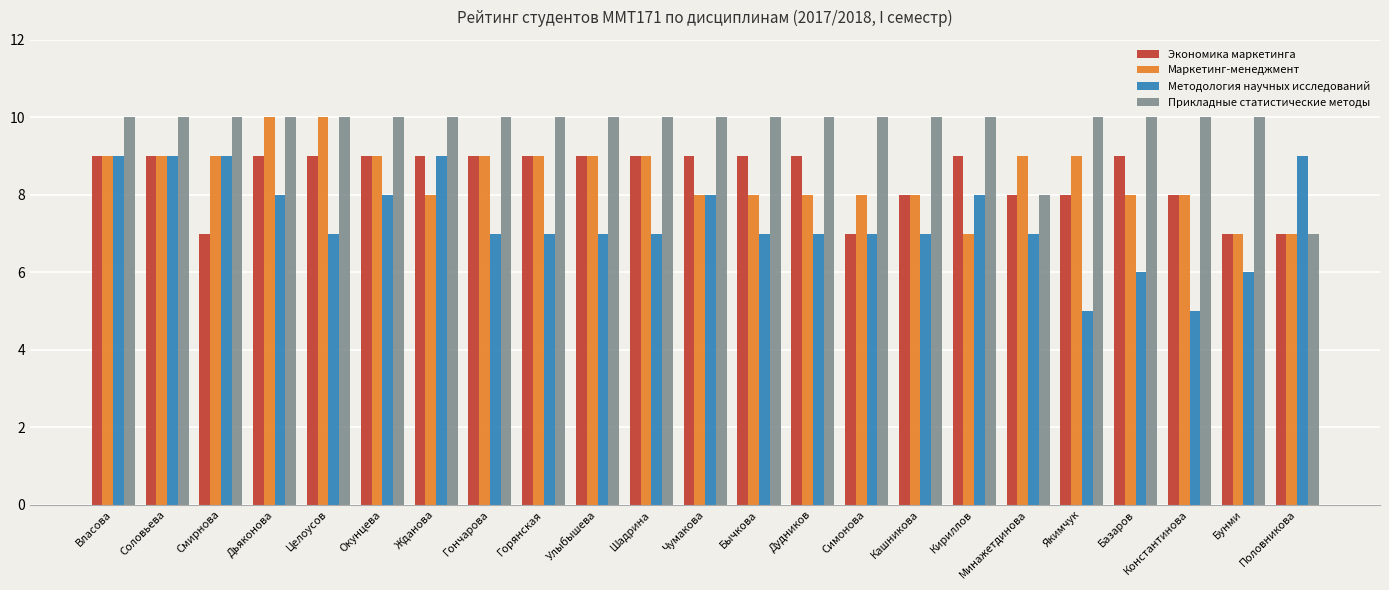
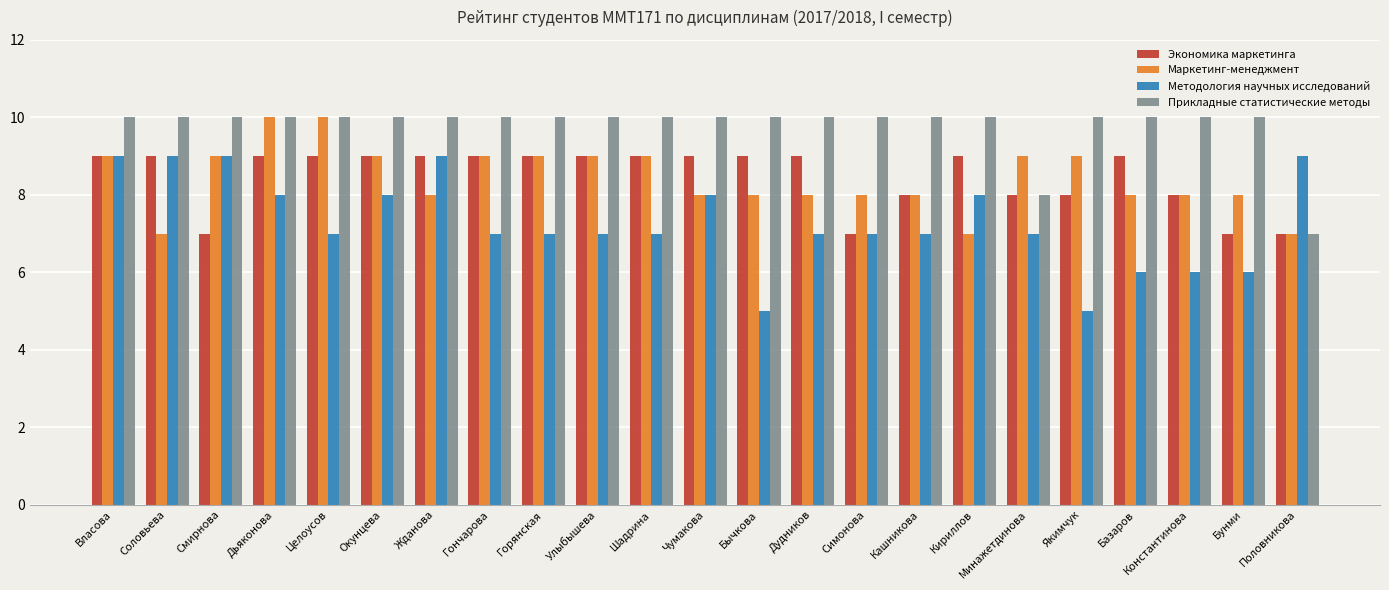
  {
    "Экономика маркетинга": {
      "Власова": 9,
      "Соловьева": 9,
      "Смирнова": 7,
      "Дьяконова": 9,
      "Целоусов": 9,
      "Окунцева": 9,
      "Жданова": 9,
      "Гончарова": 9,
      "Горянская": 9,
      "Улыбышева": 9,
      "Шадрина": 9,
      "Чумакова": 9,
      "Бычкова": 9,
      "Дудников": 9,
      "Симонова": 7,
      "Кашникова": 8,
      "Кириллов": 9,
      "Минажетдинова": 8,
      "Якимчук": 8,
      "Базаров": 9,
      "Константинова": 8,
      "Бунми": 7,
      "Половникова": 7
    },
    "Маркетинг-менеджмент": {
      "Власова": 9,
-     "Соловьева": 9,
+     "Соловьева": 7,
      "Смирнова": 9,
      "Дьяконова": 10,
      "Целоусов": 10,
      "Окунцева": 9,
      "Жданова": 8,
      "Гончарова": 9,
      "Горянская": 9,
      "Улыбышева": 9,
      "Шадрина": 9,
      "Чумакова": 8,
      "Бычкова": 8,
      "Дудников": 8,
      "Симонова": 8,
      "Кашникова": 8,
      "Кириллов": 7,
      "Минажетдинова": 9,
      "Якимчук": 9,
      "Базаров": 8,
      "Константинова": 8,
-     "Бунми": 7,
+     "Бунми": 8,
      "Половникова": 7
    },
    "Методология научных исследований": {
      "Власова": 9,
      "Соловьева": 9,
      "Смирнова": 9,
      "Дьяконова": 8,
      "Целоусов": 7,
      "Окунцева": 8,
      "Жданова": 9,
      "Гончарова": 7,
      "Горянская": 7,
      "Улыбышева": 7,
      "Шадрина": 7,
      "Чумакова": 8,
-     "Бычкова": 7,
+     "Бычкова": 5,
      "Дудников": 7,
      "Симонова": 7,
      "Кашникова": 7,
      "Кириллов": 8,
      "Минажетдинова": 7,
      "Якимчук": 5,
      "Базаров": 6,
-     "Константинова": 5,
+     "Константинова": 6,
      "Бунми": 6,
      "Половникова": 9
    },
    "Прикладные статистические методы": {
      "Власова": 10,
      "Соловьева": 10,
      "Смирнова": 10,
      "Дьяконова": 10,
      "Целоусов": 10,
      "Окунцева": 10,
      "Жданова": 10,
      "Гончарова": 10,
      "Горянская": 10,
      "Улыбышева": 10,
      "Шадрина": 10,
      "Чумакова": 10,
      "Бычкова": 10,
      "Дудников": 10,
      "Симонова": 10,
      "Кашникова": 10,
      "Кириллов": 10,
      "Минажетдинова": 8,
      "Якимчук": 10,
      "Базаров": 10,
      "Константинова": 10,
      "Бунми": 10,
      "Половникова": 7
    }
  }
